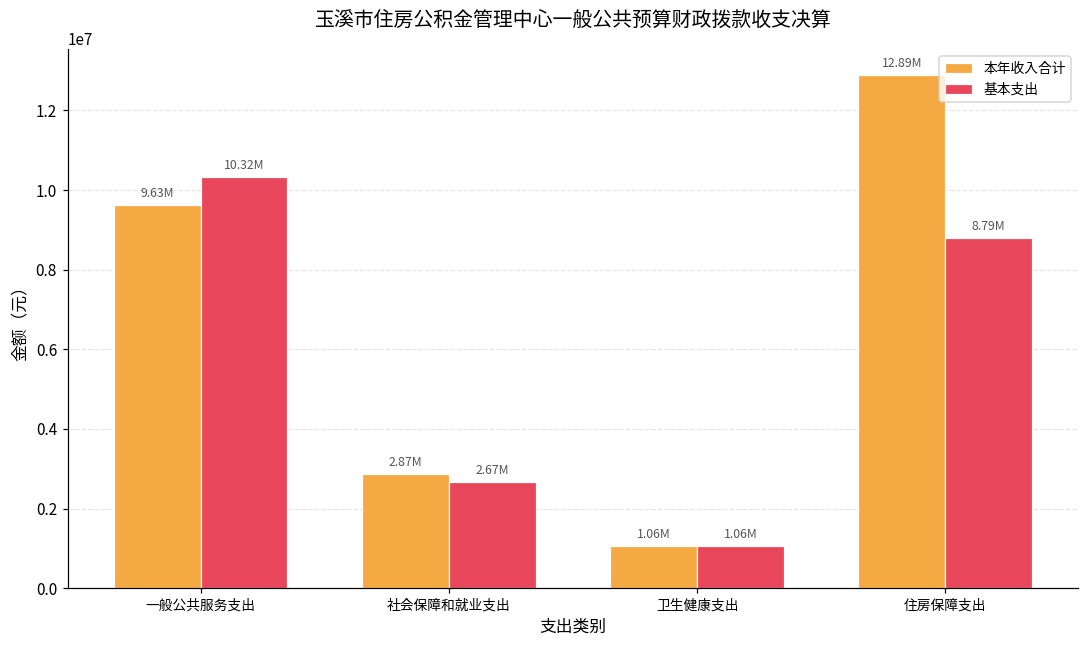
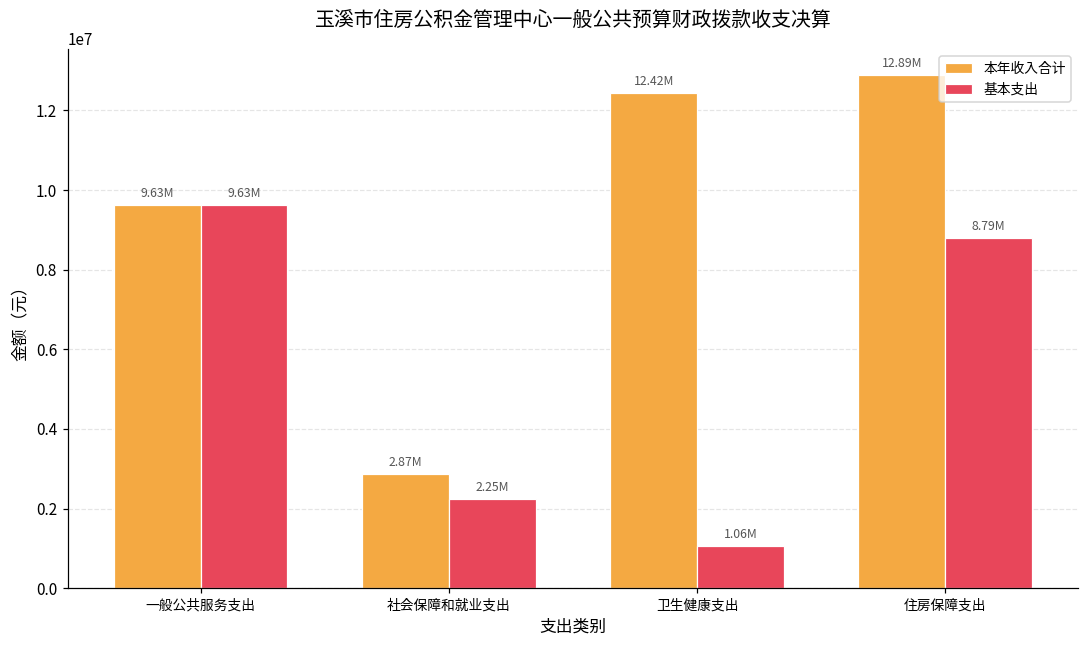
  {
    "本年收入合计": {
      "一般公共服务支出": "9.63M",
      "社会保障和就业支出": "2.87M",
-     "卫生健康支出": "1.06M",
+     "卫生健康支出": "12.42M",
      "住房保障支出": "12.89M"
    },
    "基本支出": {
-     "一般公共服务支出": "10.32M",
-     "社会保障和就业支出": "2.67M",
+     "一般公共服务支出": "9.63M",
+     "社会保障和就业支出": "2.25M",
      "卫生健康支出": "1.06M",
      "住房保障支出": "8.79M"
    }
  }
